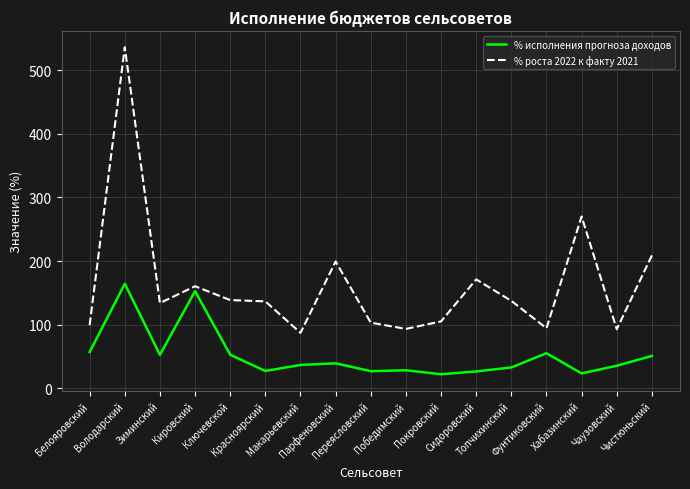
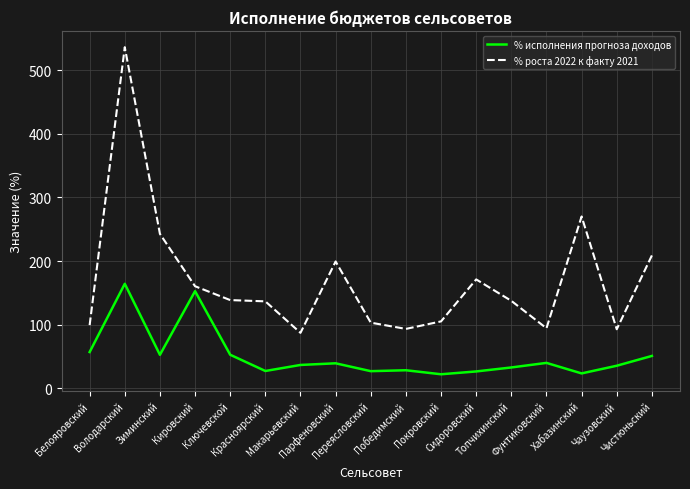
  {
    "% исполнения прогноза доходов": {
      "Белояровский": 60,
      "Володарский": 160,
      "Зиминский": 50,
      "Кировский": 150,
      "Ключевской": 50,
      "Красноярский": 30,
      "Макарьевский": 40,
      "Парфеновский": 40,
      "Переясловский": 30,
      "Победимский": 30,
      "Покровский": 20,
      "Сидоровский": 30,
      "Топчихинский": 30,
-     "Фунтиковский": 60,
+     "Фунтиковский": 40,
      "Хабазинский": 20,
      "Чаузовский": 40,
      "Чистюньский": 50
    },
    "% роста 2022 к факту 2021": {
      "Белояровский": 100,
      "Володарский": 540,
-     "Зиминский": 130,
+     "Зиминский": 240,
      "Кировский": 160,
      "Ключевской": 140,
      "Красноярский": 140,
      "Макарьевский": 90,
      "Парфеновский": 200,
      "Переясловский": 100,
      "Победимский": 90,
      "Покровский": 110,
      "Сидоровский": 170,
      "Топчихинский": 140,
      "Фунтиковский": 90,
      "Хабазинский": 270,
      "Чаузовский": 90,
      "Чистюньский": 210
    }
  }
